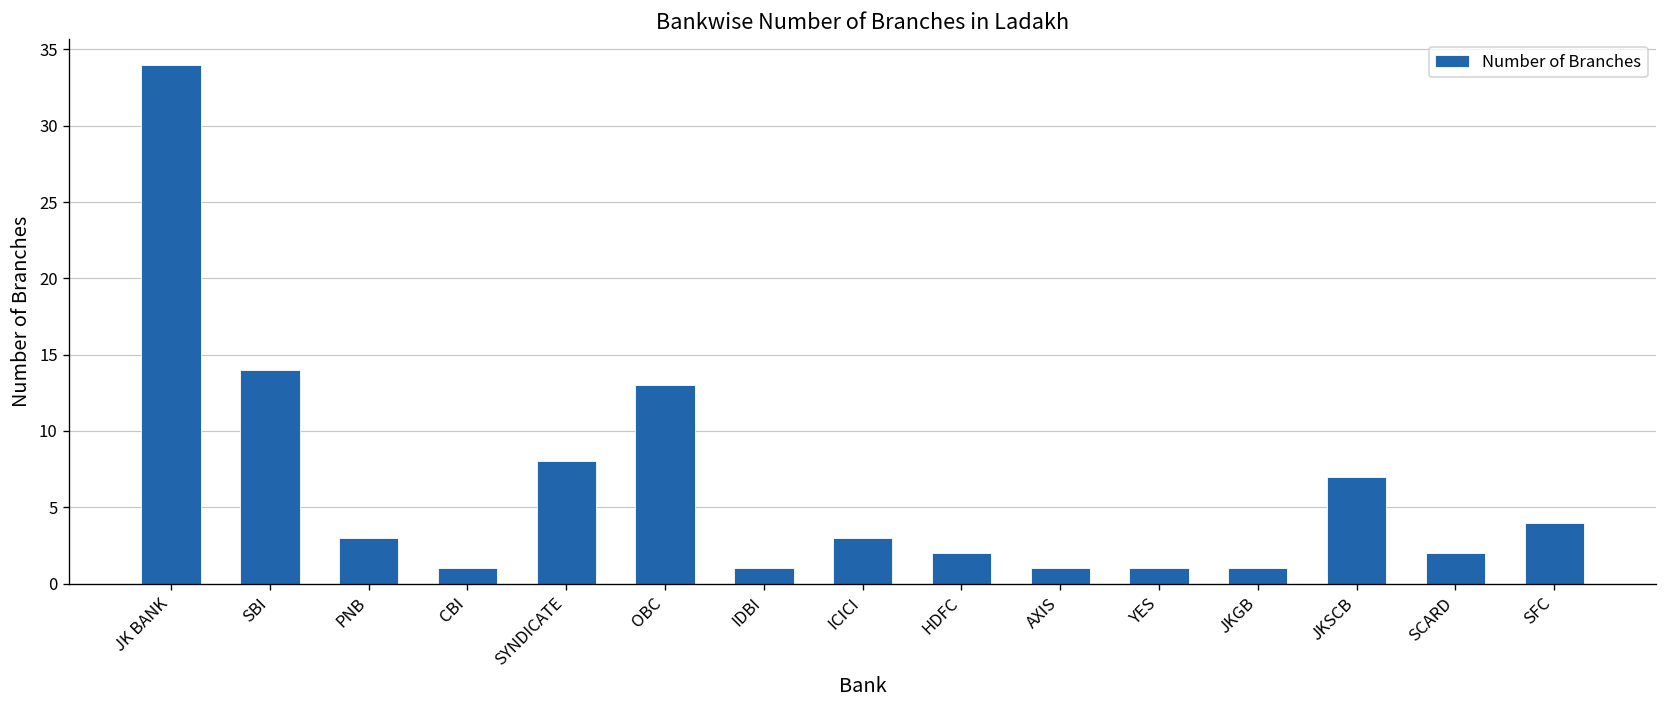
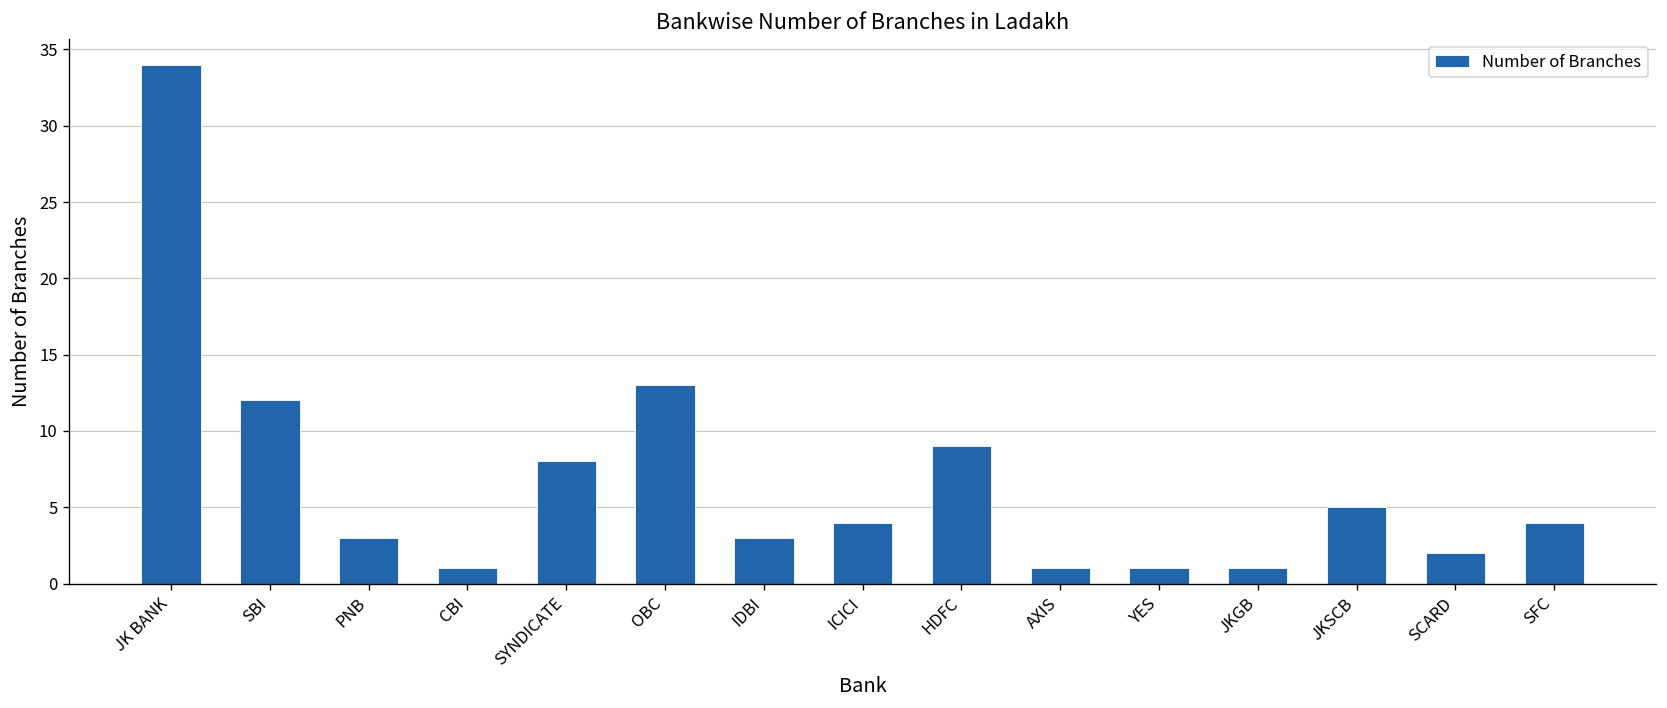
  {
    "JK BANK": 34,
-   "SBI": 14,
+   "SBI": 12,
    "PNB": 3,
    "CBI": 1,
    "SYNDICATE": 8,
    "OBC": 13,
-   "IDBI": 1,
-   "ICICI": 3,
-   "HDFC": 2,
+   "IDBI": 3,
+   "ICICI": 4,
+   "HDFC": 9,
    "AXIS": 1,
    "YES": 1,
    "JKGB": 1,
-   "JKSCB": 7,
+   "JKSCB": 5,
    "SCARD": 2,
    "SFC": 4
  }
